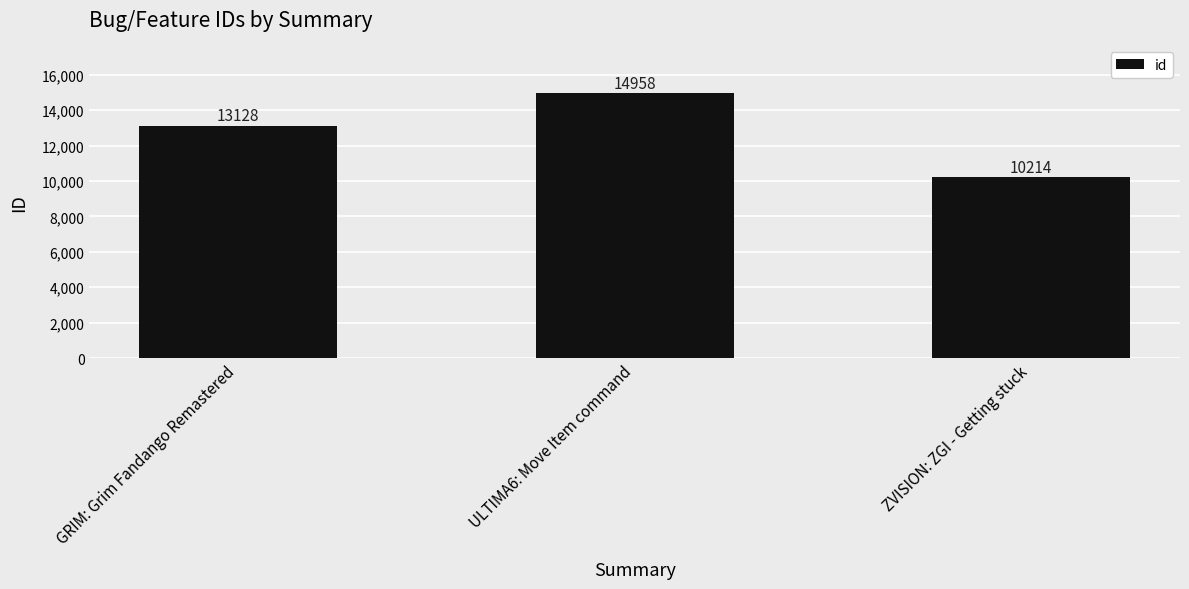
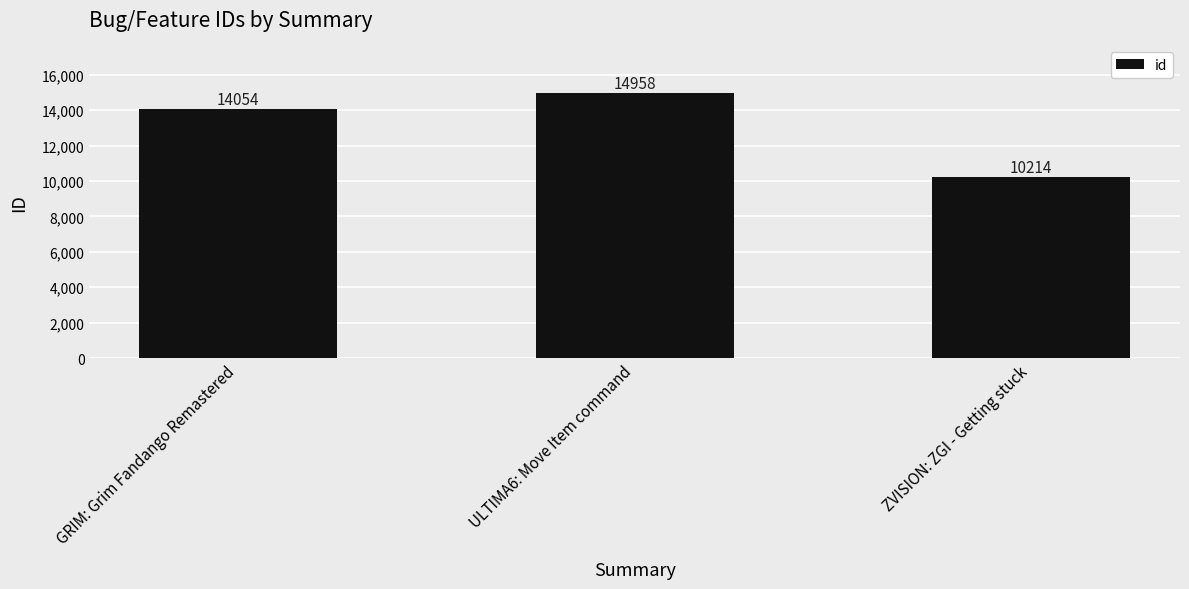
  {
-   "GRIM: Grim Fandango Remastered": 13128,
+   "GRIM: Grim Fandango Remastered": 14054,
    "ULTIMA6: Move Item command": 14958,
    "ZVISION: ZGI - Getting stuck": 10214
  }
